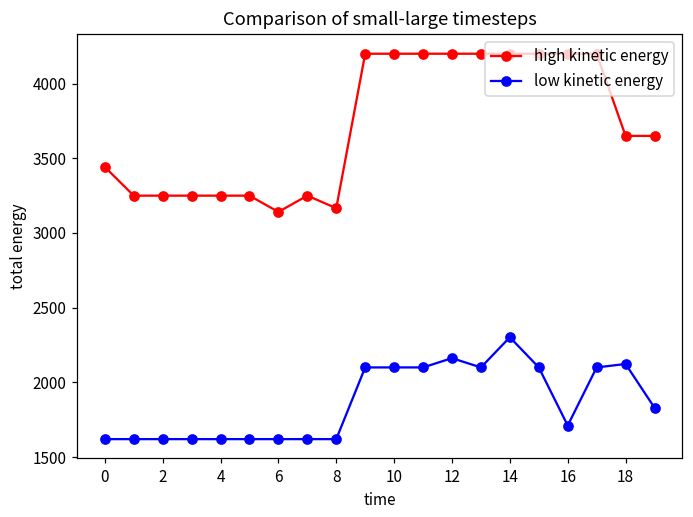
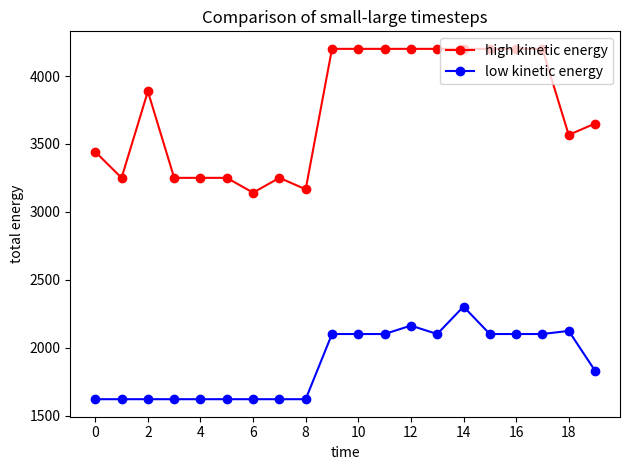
  {
    "high kinetic energy": {
      "0": 3440,
-     "2": 3250,
+     "2": 3890,
      "4": 3250,
      "6": 3140,
      "8": 3170,
      "10": 4200,
      "12": 4200,
-     "18": 3650
+     "18": 3570
    },
    "low kinetic energy": {
      "0": 1620,
      "2": 1620,
      "4": 1620,
      "6": 1620,
      "8": 1620,
      "10": 2100,
      "12": 2160,
      "14": 2300,
-     "16": 1710,
+     "16": 2100,
      "18": 2120
    }
  }
